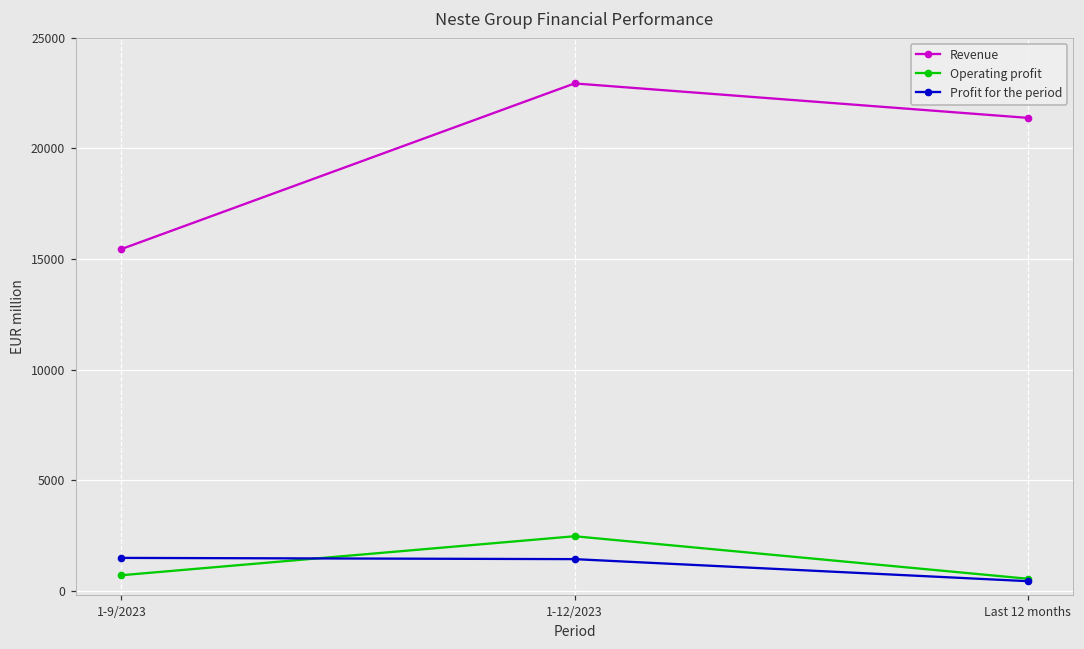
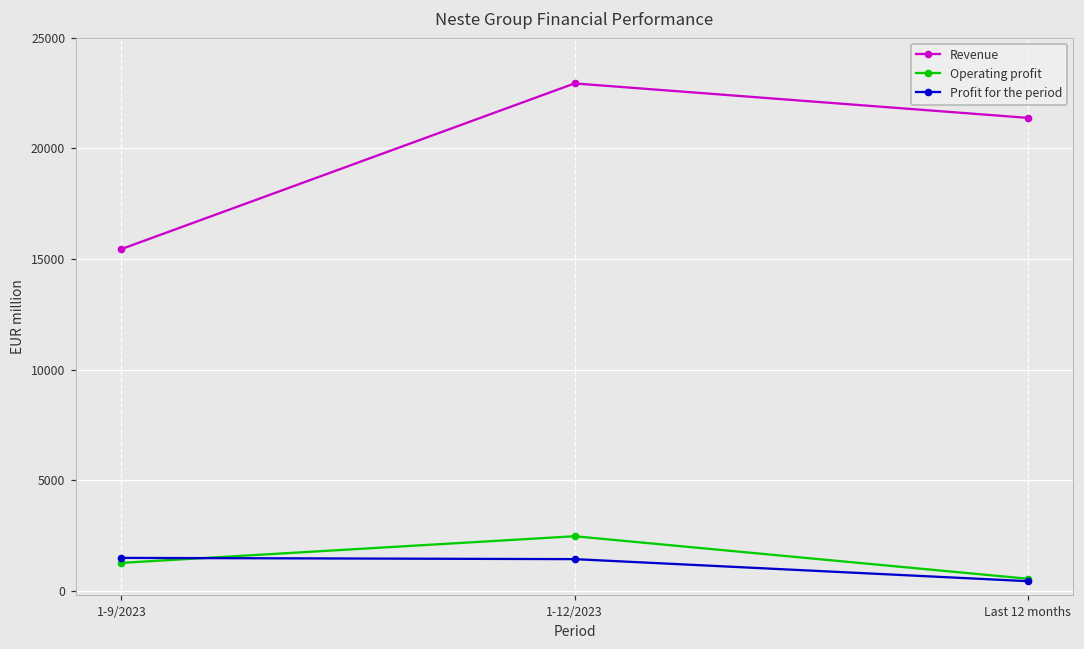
  {
    "Revenue": {
      "1-9/2023": 15400,
      "1-12/2023": 22900,
      "Last 12 months": 21400
    },
    "Operating profit": {
-     "1-9/2023": 700,
+     "1-9/2023": 1300,
      "1-12/2023": 2500
    },
    "Profit for the period": {
      "1-9/2023": 1500,
      "1-12/2023": 1400
    }
  }
